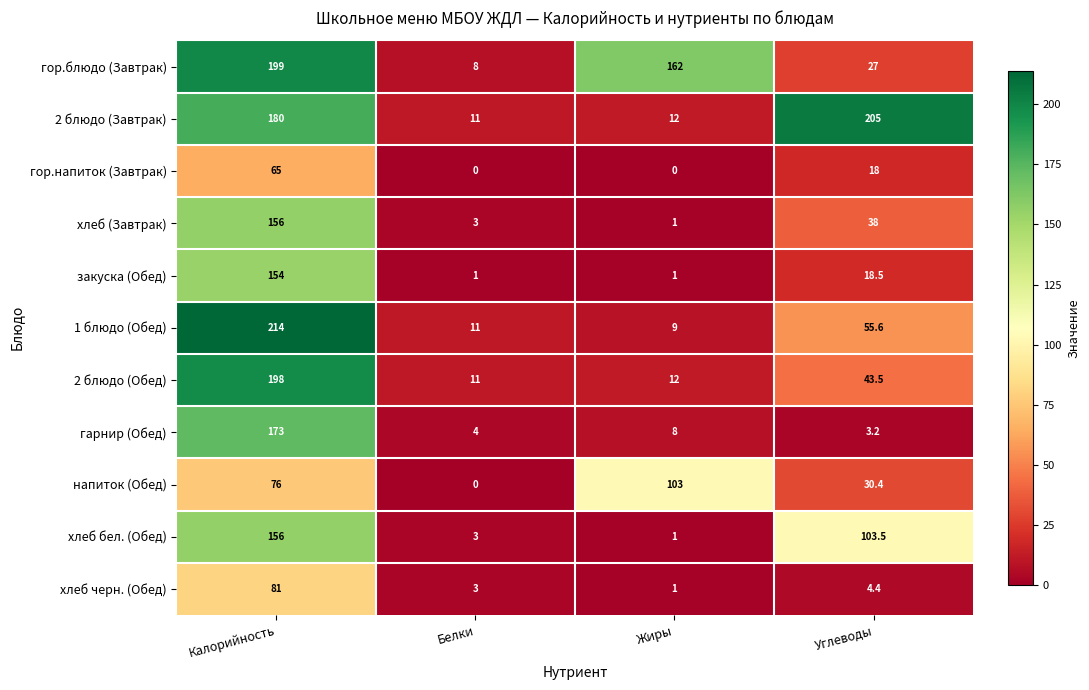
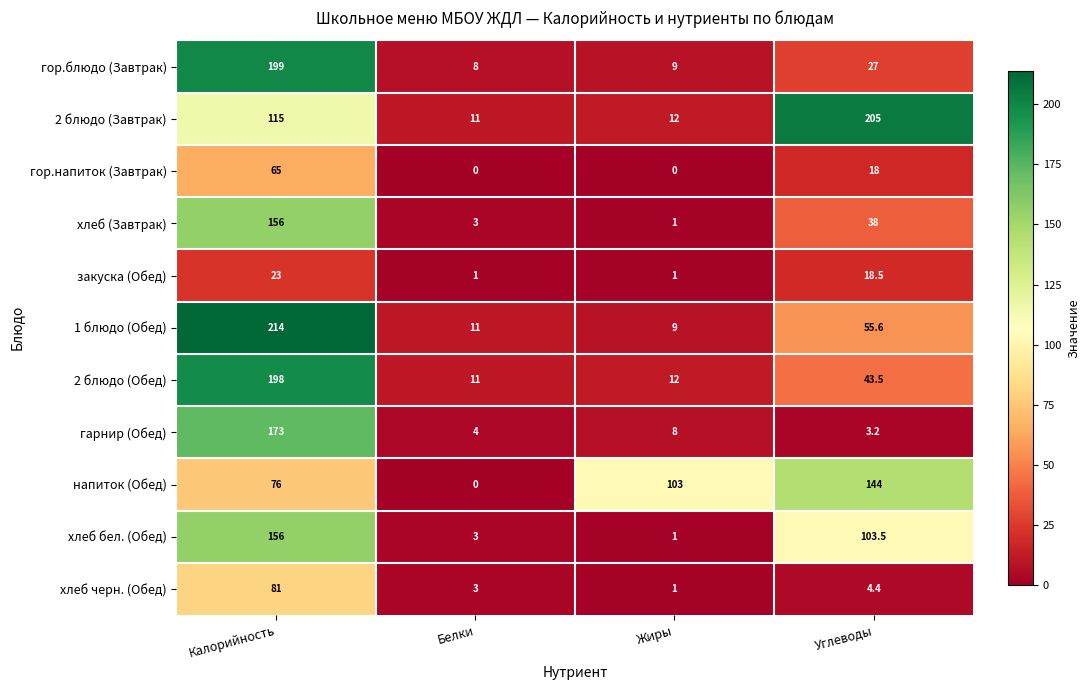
  {
    "гор.блюдо (Завтрак)": {
      "Калорийность": 199,
      "Белки": 8,
-     "Жиры": 162,
+     "Жиры": 9,
      "Углеводы": 27
    },
    "2 блюдо (Завтрак)": {
-     "Калорийность": 180,
+     "Калорийность": 115,
      "Белки": 11,
      "Жиры": 12,
      "Углеводы": 205
    },
    "гор.напиток (Завтрак)": {
      "Калорийность": 65,
      "Белки": 0,
      "Жиры": 0,
      "Углеводы": 18
    },
    "хлеб (Завтрак)": {
      "Калорийность": 156,
      "Белки": 3,
      "Жиры": 1,
      "Углеводы": 38
    },
    "закуска (Обед)": {
-     "Калорийность": 154,
+     "Калорийность": 23,
      "Белки": 1,
      "Жиры": 1,
      "Углеводы": 18.5
    },
    "1 блюдо (Обед)": {
      "Калорийность": 214,
      "Белки": 11,
      "Жиры": 9,
      "Углеводы": 55.6
    },
    "2 блюдо (Обед)": {
      "Калорийность": 198,
      "Белки": 11,
      "Жиры": 12,
      "Углеводы": 43.5
    },
    "гарнир (Обед)": {
      "Калорийность": 173,
      "Белки": 4,
      "Жиры": 8,
      "Углеводы": 3.2
    },
    "напиток (Обед)": {
      "Калорийность": 76,
      "Белки": 0,
      "Жиры": 103,
-     "Углеводы": 30.4
+     "Углеводы": 144
    },
    "хлеб бел. (Обед)": {
      "Калорийность": 156,
      "Белки": 3,
      "Жиры": 1,
      "Углеводы": 103.5
    },
    "хлеб черн. (Обед)": {
      "Калорийность": 81,
      "Белки": 3,
      "Жиры": 1,
      "Углеводы": 4.4
    }
  }
